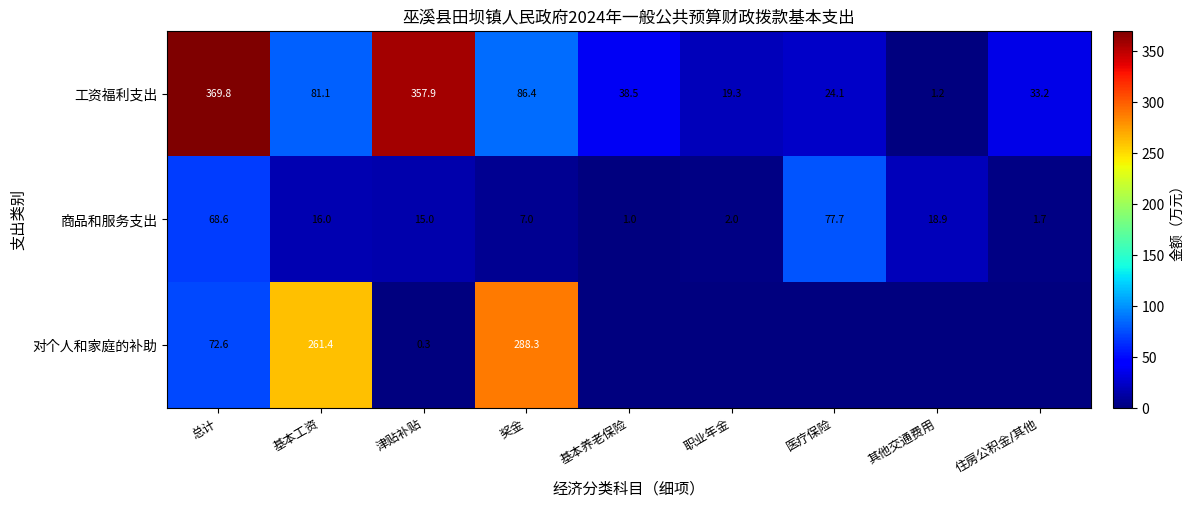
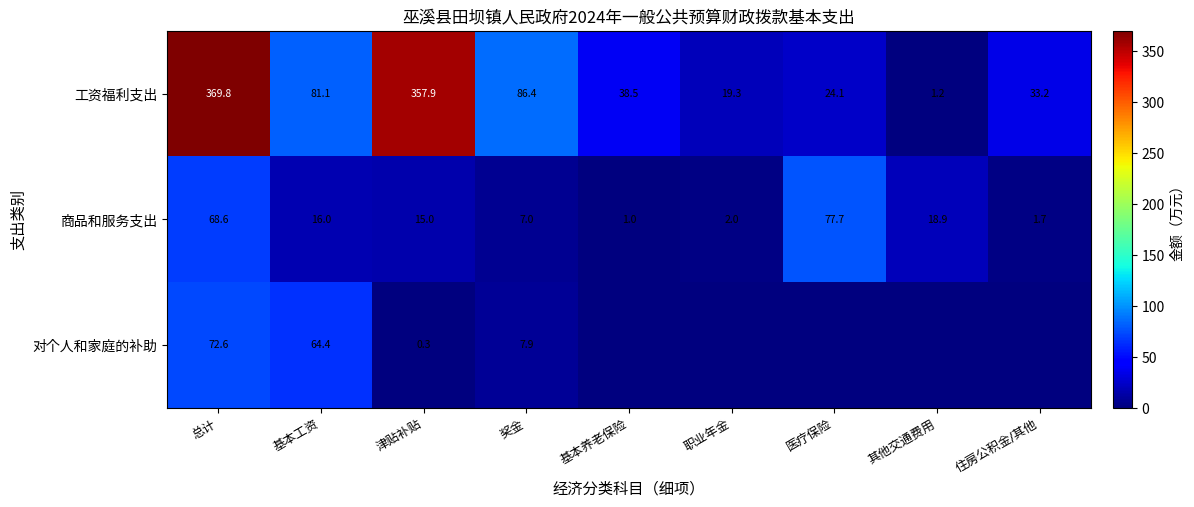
  {
    "工资福利支出": {
      "总计": 369.8,
      "基本工资": 81.1,
      "津贴补贴": 357.9,
      "奖金": 86.4,
      "基本养老保险": 38.5,
      "职业年金": 19.3,
      "医疗保险": 24.1,
      "其他交通费用": 1.2,
      "住房公积金/其他": 33.2
    },
    "商品和服务支出": {
      "总计": 68.6,
      "基本工资": 16.0,
      "津贴补贴": 15.0,
      "奖金": 7.0,
      "基本养老保险": 1.0,
      "职业年金": 2.0,
      "医疗保险": 77.7,
      "其他交通费用": 18.9,
      "住房公积金/其他": 1.7
    },
    "对个人和家庭的补助": {
      "总计": 72.6,
-     "基本工资": 261.4,
+     "基本工资": 64.4,
      "津贴补贴": 0.3,
-     "奖金": 288.3
+     "奖金": 7.9
    }
  }
